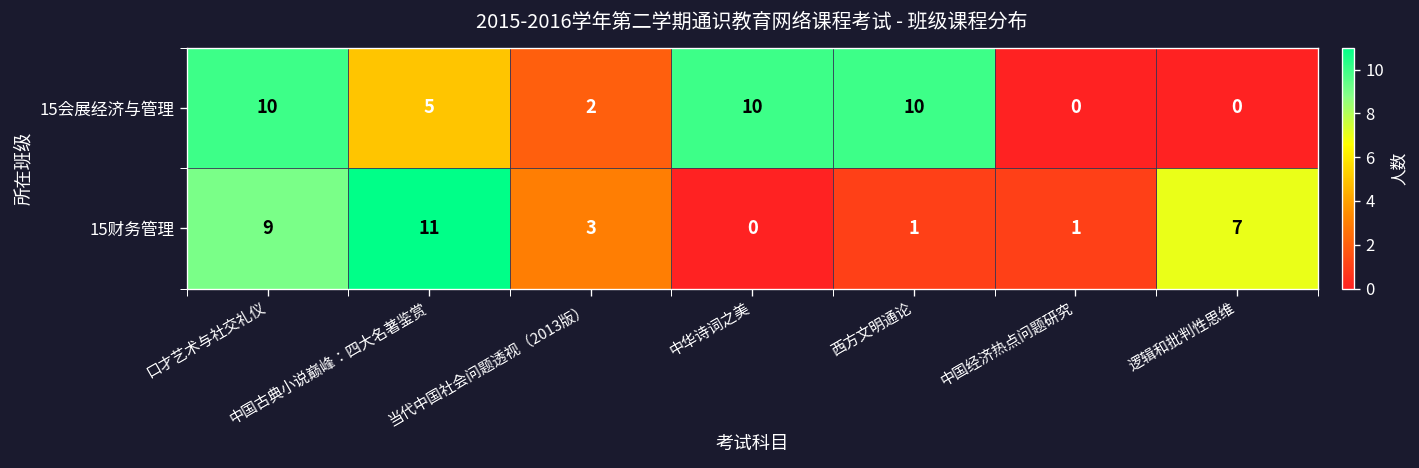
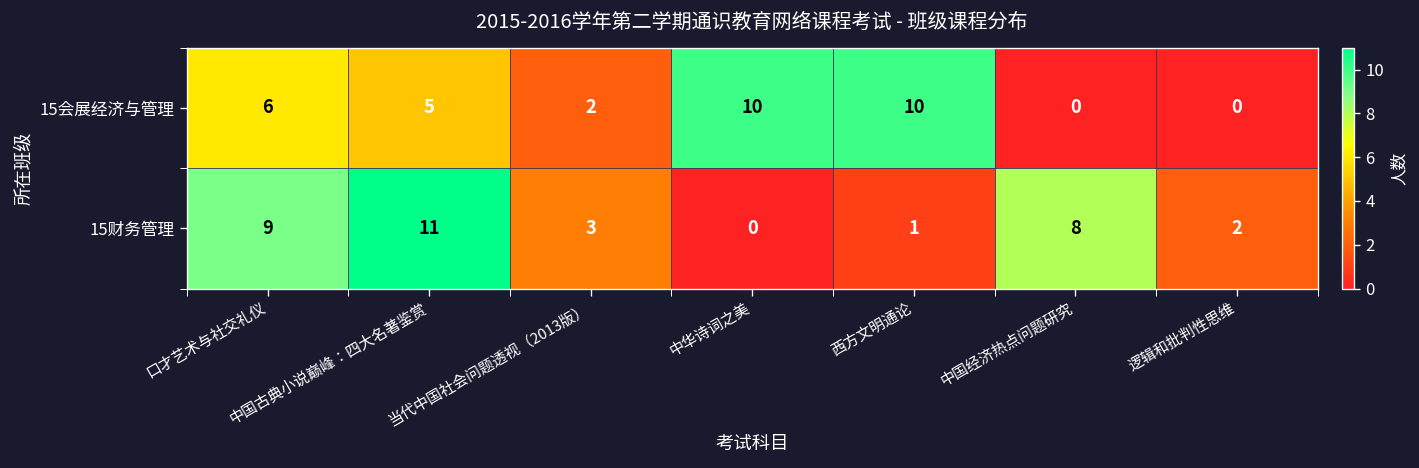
  {
    "15会展经济与管理": {
-     "口才艺术与社交礼仪": 10,
+     "口才艺术与社交礼仪": 6,
      "中国古典小说巅峰：四大名著鉴赏": 5,
      "当代中国社会问题透视（2013版）": 2,
      "中华诗词之美": 10,
      "西方文明通论": 10,
      "中国经济热点问题研究": 0,
      "逻辑和批判性思维": 0
    },
    "15财务管理": {
      "口才艺术与社交礼仪": 9,
      "中国古典小说巅峰：四大名著鉴赏": 11,
      "当代中国社会问题透视（2013版）": 3,
      "中华诗词之美": 0,
      "西方文明通论": 1,
-     "中国经济热点问题研究": 1,
-     "逻辑和批判性思维": 7
+     "中国经济热点问题研究": 8,
+     "逻辑和批判性思维": 2
    }
  }
